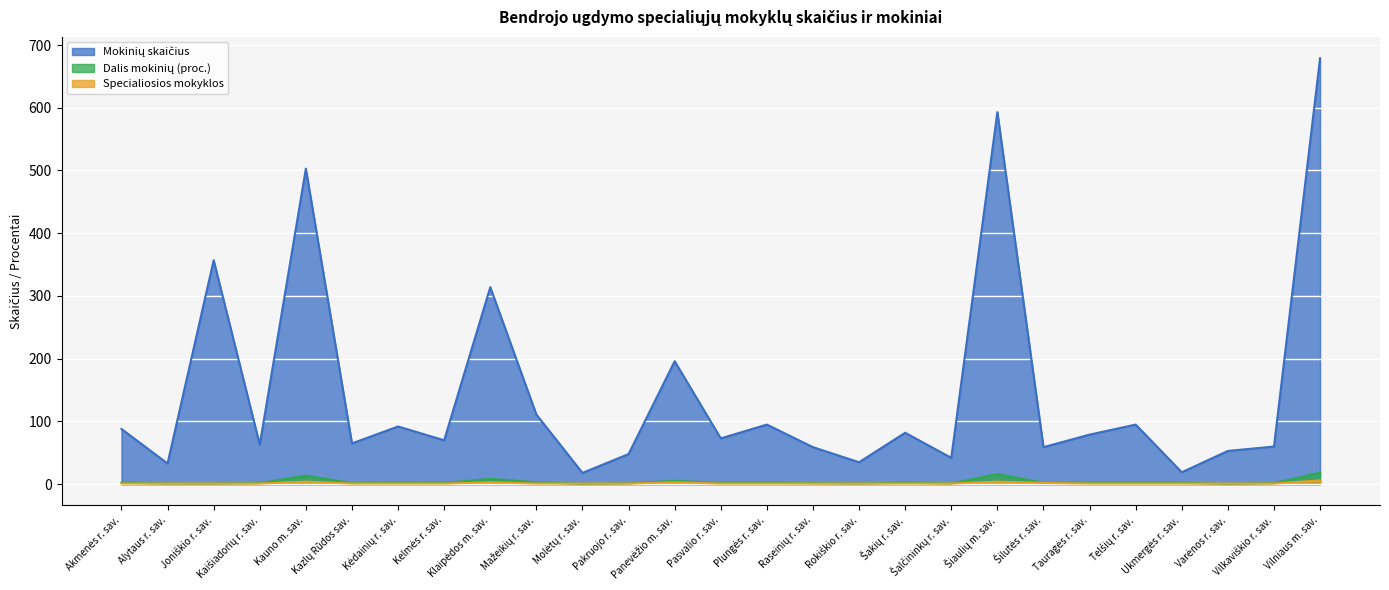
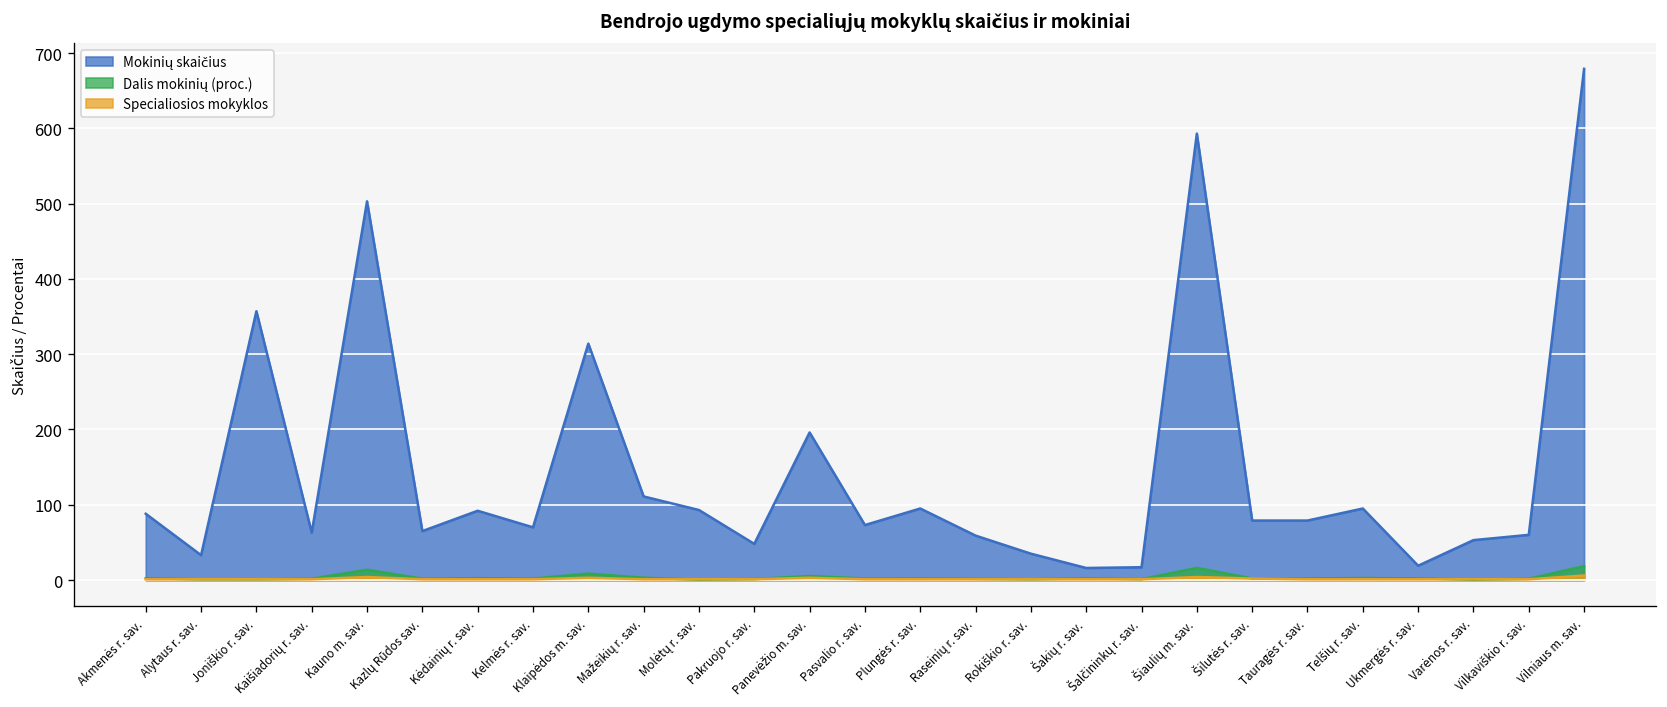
  {
    "Mokinių skaičius": {
      "Akmenės r. sav.": 90,
      "Alytaus r. sav.": 30,
      "Joniškio r. sav.": 360,
      "Kaišiadorių r. sav.": 60,
      "Kauno m. sav.": 500,
      "Kazlų Rūdos sav.": 70,
      "Kėdainių r. sav.": 90,
      "Kelmės r. sav.": 70,
      "Klaipėdos m. sav.": 310,
      "Mažeikių r. sav.": 110,
-     "Molėtų r. sav.": 20,
+     "Molėtų r. sav.": 90,
      "Pakruojo r. sav.": 50,
      "Panevėžio m. sav.": 200,
      "Pasvalio r. sav.": 70,
      "Plungės r. sav.": 100,
      "Raseinių r. sav.": 60,
      "Rokiškio r. sav.": 40,
-     "Šakių r. sav.": 80,
-     "Šalčininkų r. sav.": 40,
+     "Šakių r. sav.": 20,
+     "Šalčininkų r. sav.": 20,
      "Šiaulių m. sav.": 590,
-     "Šilutės r. sav.": 60,
+     "Šilutės r. sav.": 80,
      "Tauragės r. sav.": 80,
      "Telšių r. sav.": 100,
      "Ukmergės r. sav.": 20,
      "Varėnos r. sav.": 50,
      "Vilkaviškio r. sav.": 60,
      "Vilniaus m. sav.": 680
    },
    "Dalis mokinių (proc.)": {
      "Kauno m. sav.": 10,
      "Klaipėdos m. sav.": 10,
      "Šiaulių m. sav.": 20,
      "Vilniaus m. sav.": 20
    },
    "Specialiosios mokyklos": {
      "Kauno m. sav.": 0,
      "Klaipėdos m. sav.": 0,
      "Šiaulių m. sav.": 0,
      "Vilniaus m. sav.": 10
    }
  }
